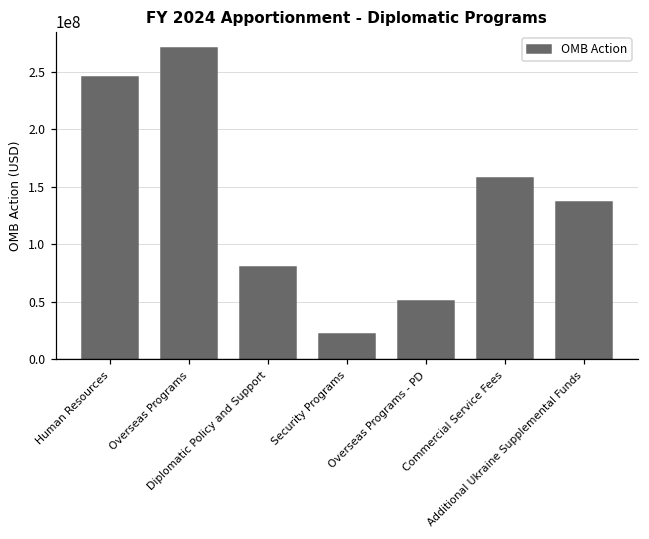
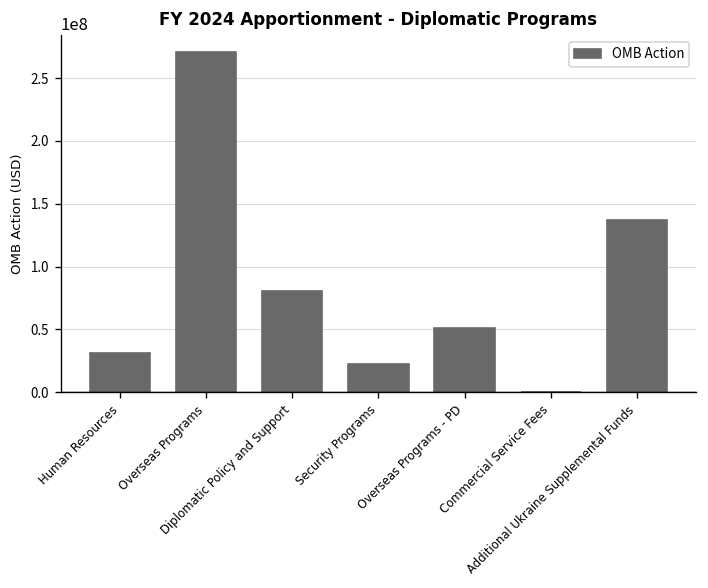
  {
-   "Human Resources": 246000000,
+   "Human Resources": 31000000,
    "Overseas Programs": 271000000,
    "Diplomatic Policy and Support": 80000000,
    "Security Programs": 22000000,
    "Overseas Programs - PD": 51000000,
-   "Commercial Service Fees": 158000000,
+   "Commercial Service Fees": 0,
    "Additional Ukraine Supplemental Funds": 137000000
  }
